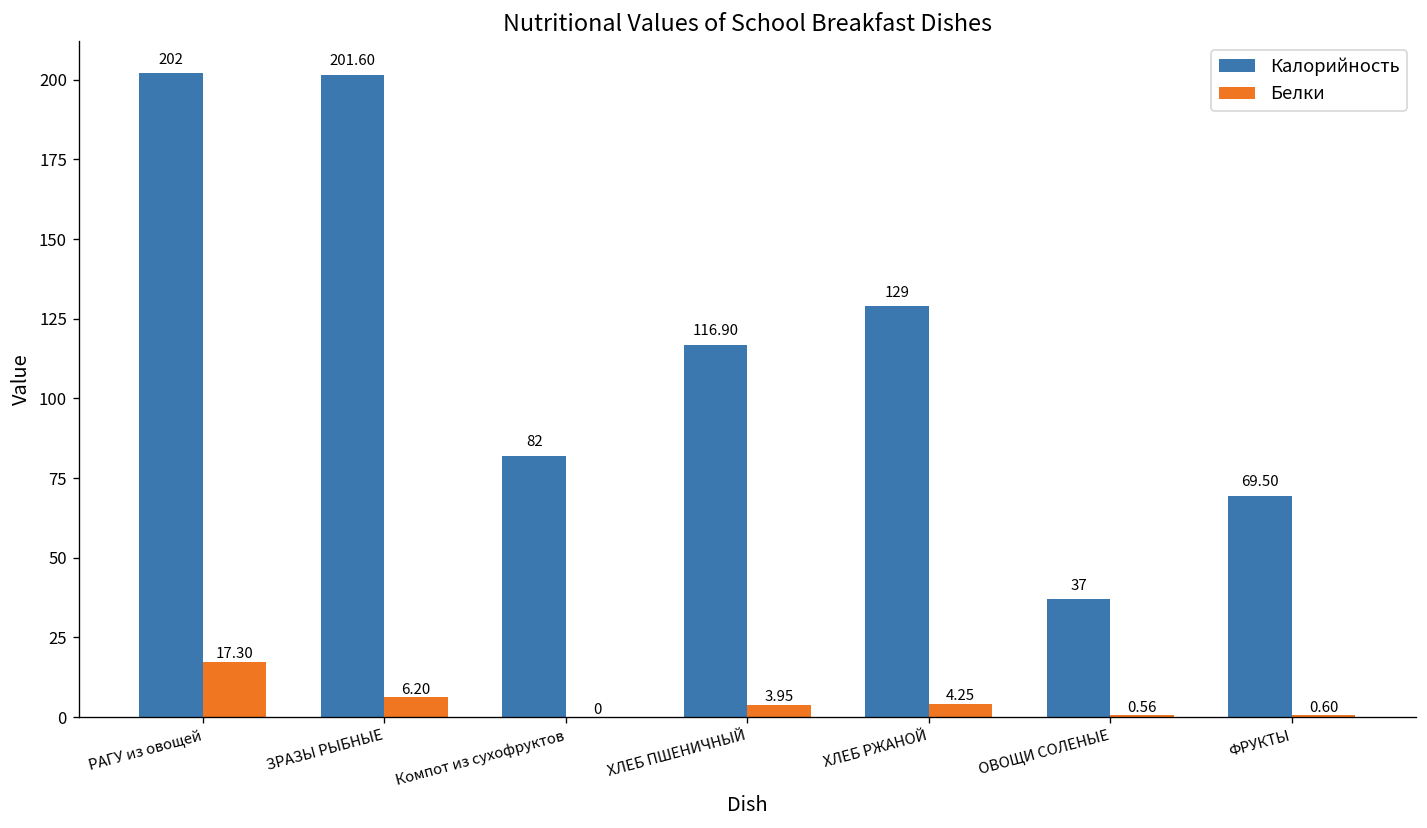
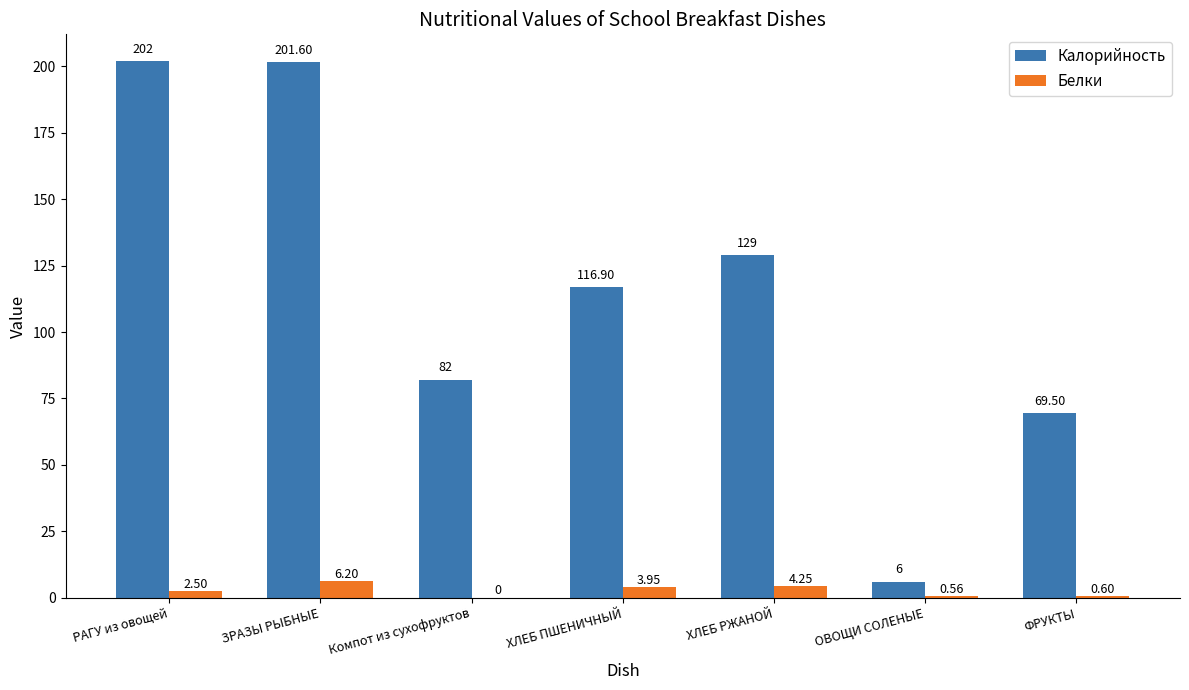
  {
    "Калорийность": {
      "РАГУ из овощей": 202,
      "ЗРАЗЫ РЫБНЫЕ": 201.60,
      "Компот из сухофруктов": 82,
      "ХЛЕБ ПШЕНИЧНЫЙ": 116.90,
      "ХЛЕБ РЖАНОЙ": 129,
-     "ОВОЩИ СОЛЕНЫЕ": 37,
+     "ОВОЩИ СОЛЕНЫЕ": 6,
      "ФРУКТЫ": 69.50
    },
    "Белки": {
-     "РАГУ из овощей": 17.30,
+     "РАГУ из овощей": 2.50,
      "ЗРАЗЫ РЫБНЫЕ": 6.20,
      "Компот из сухофруктов": 0,
      "ХЛЕБ ПШЕНИЧНЫЙ": 3.95,
      "ХЛЕБ РЖАНОЙ": 4.25,
      "ОВОЩИ СОЛЕНЫЕ": 0.56,
      "ФРУКТЫ": 0.60
    }
  }
